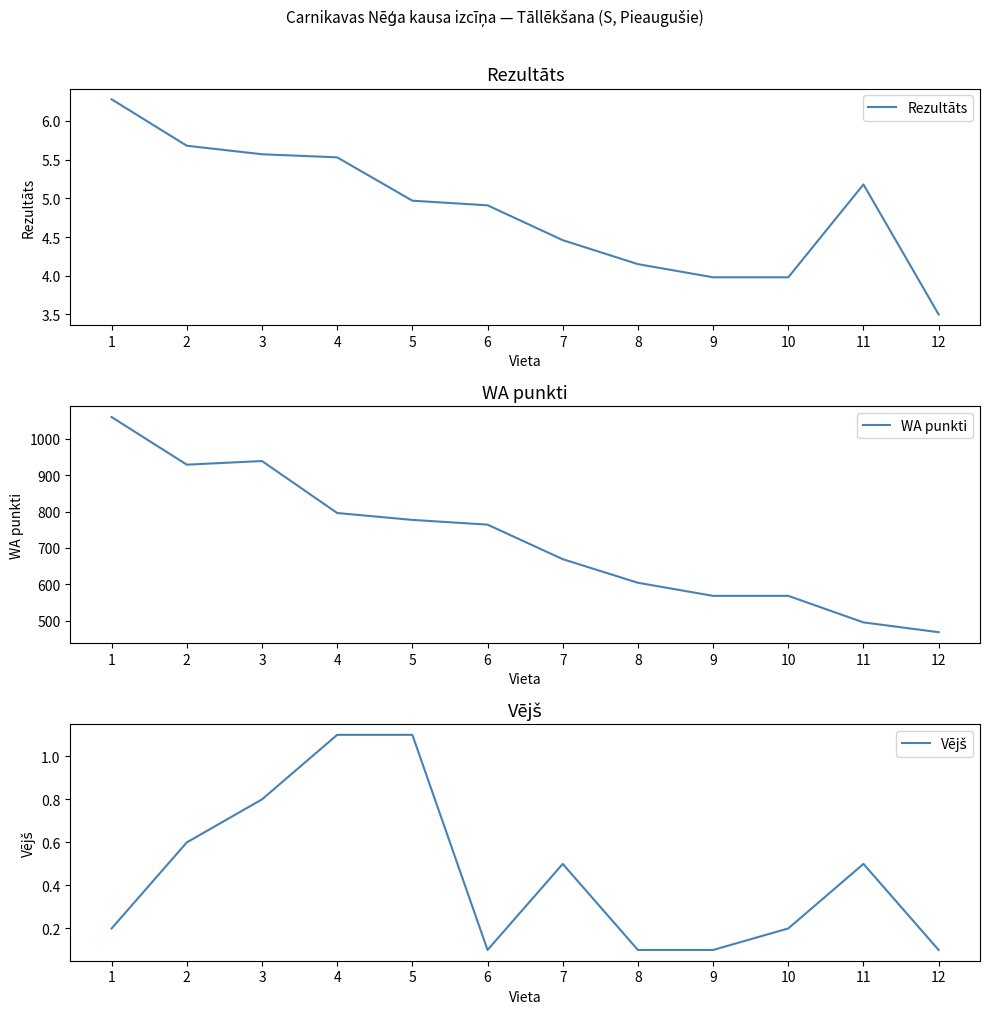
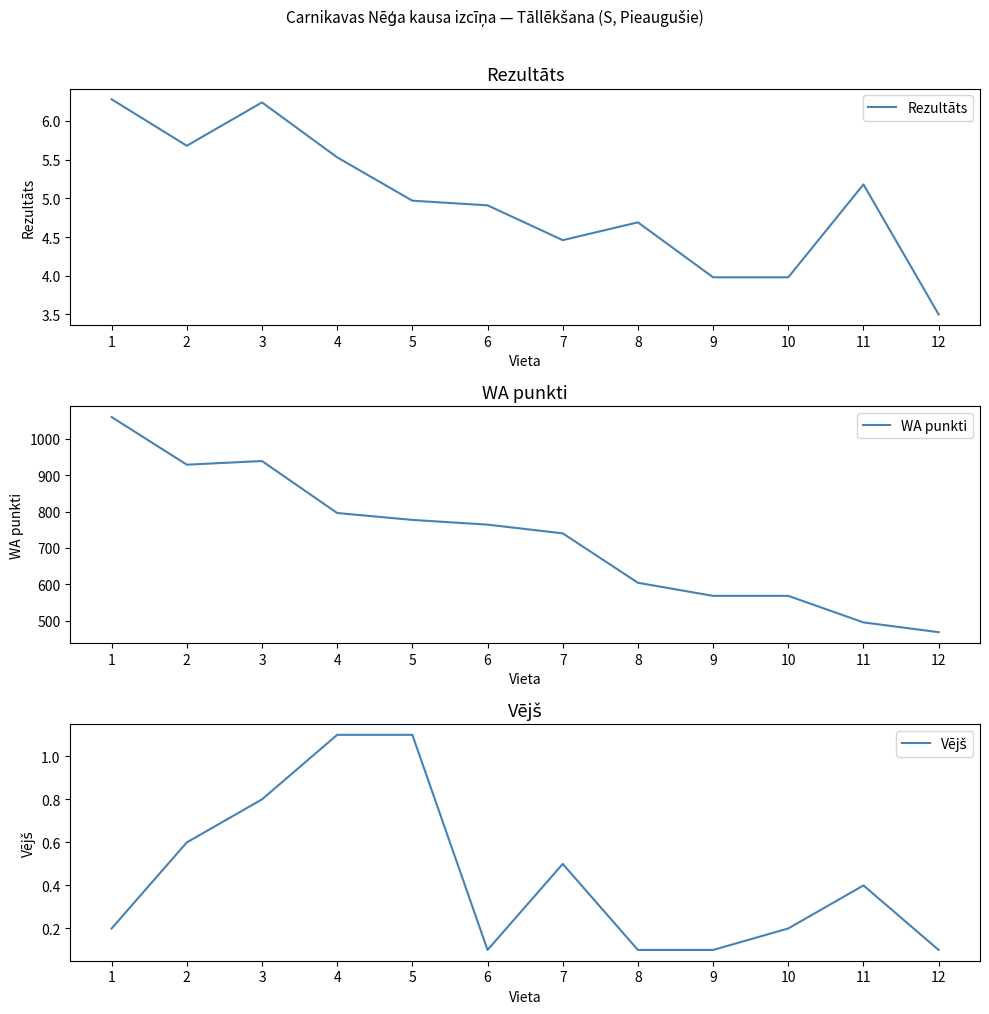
  {
    "Rezultāts": {
      "1": 6.3,
      "2": 5.7,
-     "3": 5.6,
+     "3": 6.2,
      "4": 5.5,
      "5": 5.0,
      "6": 4.9,
      "7": 4.5,
-     "8": 4.2,
+     "8": 4.7,
      "9": 4.0,
      "10": 4.0,
      "11": 5.2,
      "12": 3.5
    },
    "WA punkti": {
      "1": 1060,
      "2": 930,
      "3": 940,
      "4": 800,
      "5": 780,
      "6": 760,
-     "7": 670,
+     "7": 740,
      "8": 600,
      "9": 570,
      "10": 570,
      "11": 500,
      "12": 470
    },
    "Vējš": {
      "1": 0.2,
      "2": 0.6,
      "3": 0.8,
      "4": 1.1,
      "5": 1.1,
      "6": 0.1,
      "7": 0.5,
      "8": 0.1,
      "9": 0.1,
      "10": 0.2,
-     "11": 0.5,
+     "11": 0.4,
      "12": 0.1
    }
  }
